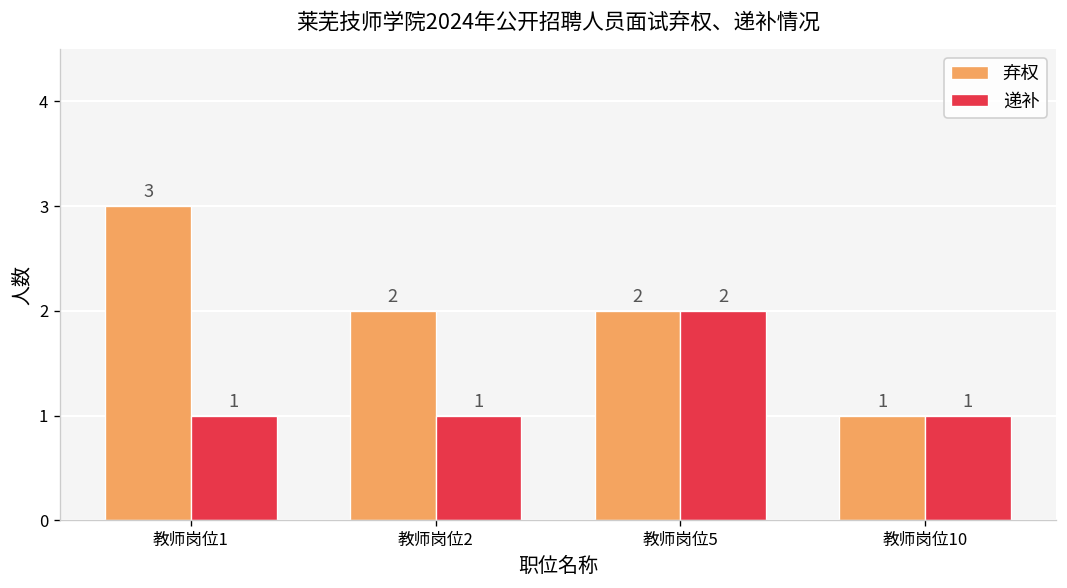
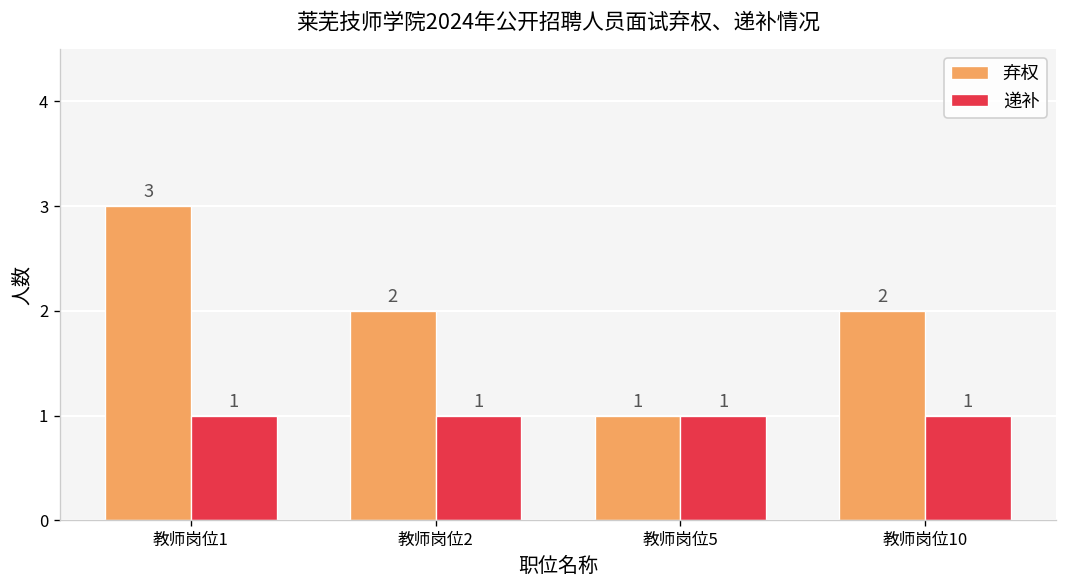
  {
    "弃权": {
      "教师岗位1": 3,
      "教师岗位2": 2,
-     "教师岗位5": 2,
-     "教师岗位10": 1
+     "教师岗位5": 1,
+     "教师岗位10": 2
    },
    "递补": {
      "教师岗位1": 1,
      "教师岗位2": 1,
-     "教师岗位5": 2,
+     "教师岗位5": 1,
      "教师岗位10": 1
    }
  }
